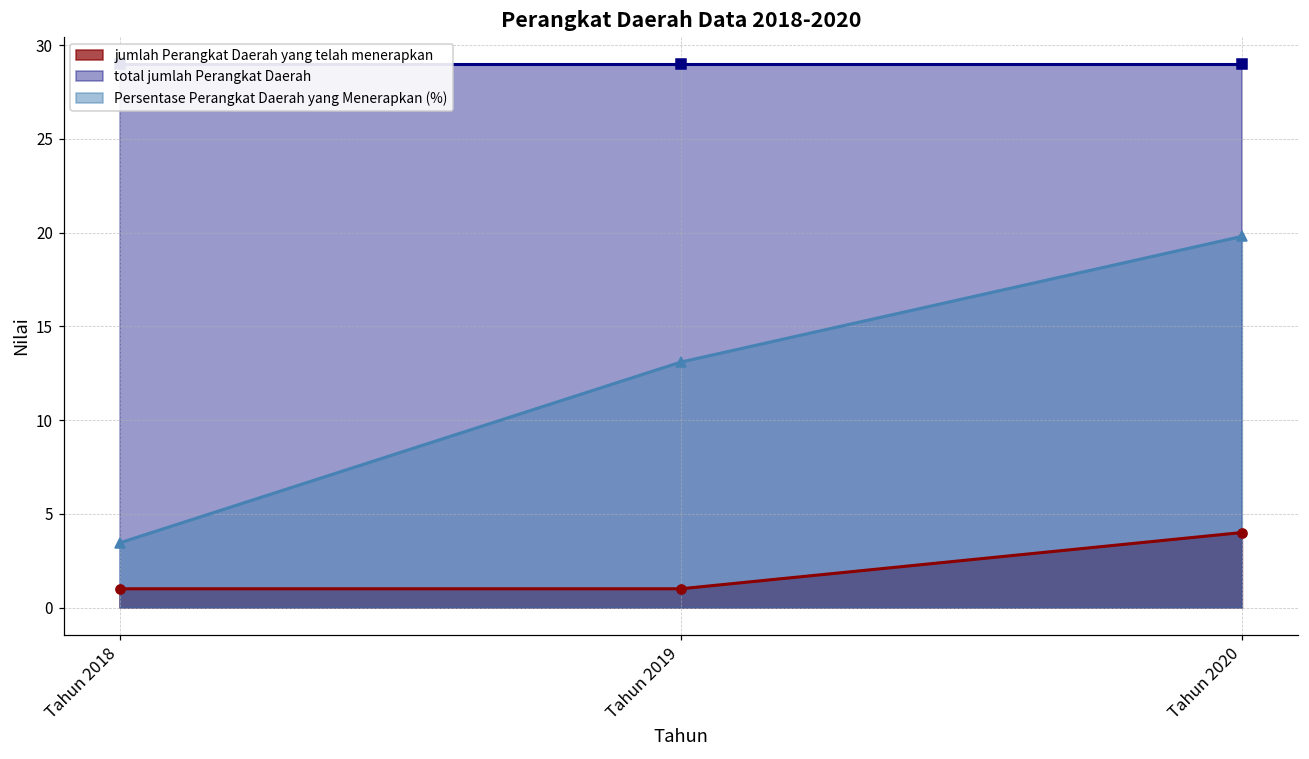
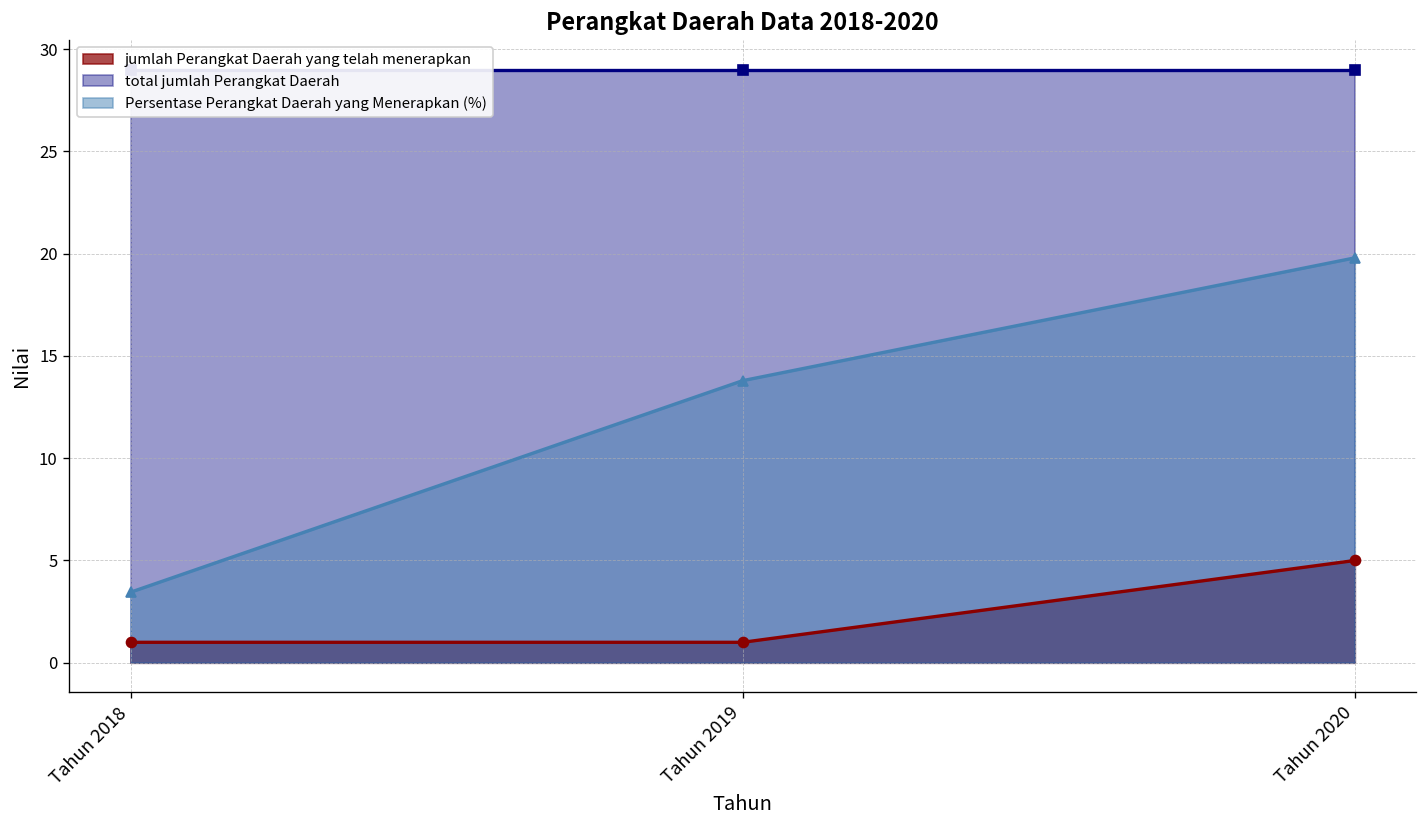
  {
    "jumlah Perangkat Daerah yang telah menerapkan": {
      "Tahun 2018": 1,
      "Tahun 2019": 1,
-     "Tahun 2020": 4
+     "Tahun 2020": 5
    },
    "total jumlah Perangkat Daerah": {
      "Tahun 2019": 29.0,
      "Tahun 2020": 29.0
    },
    "Persentase Perangkat Daerah yang Menerapkan (%)": {
      "Tahun 2018": 3.4,
-     "Tahun 2019": 13.1,
+     "Tahun 2019": 13.8,
      "Tahun 2020": 19.8
    }
  }
